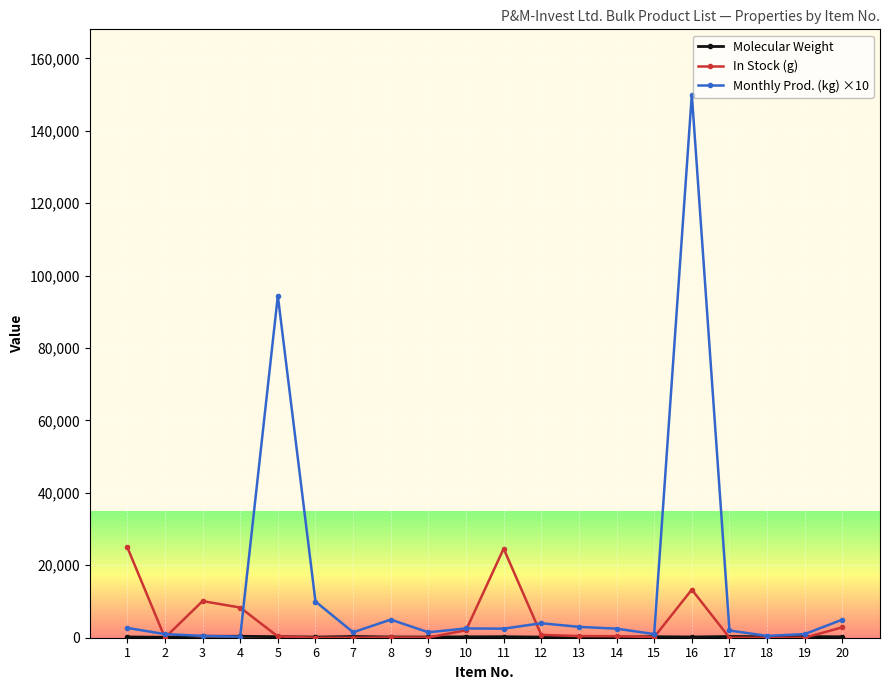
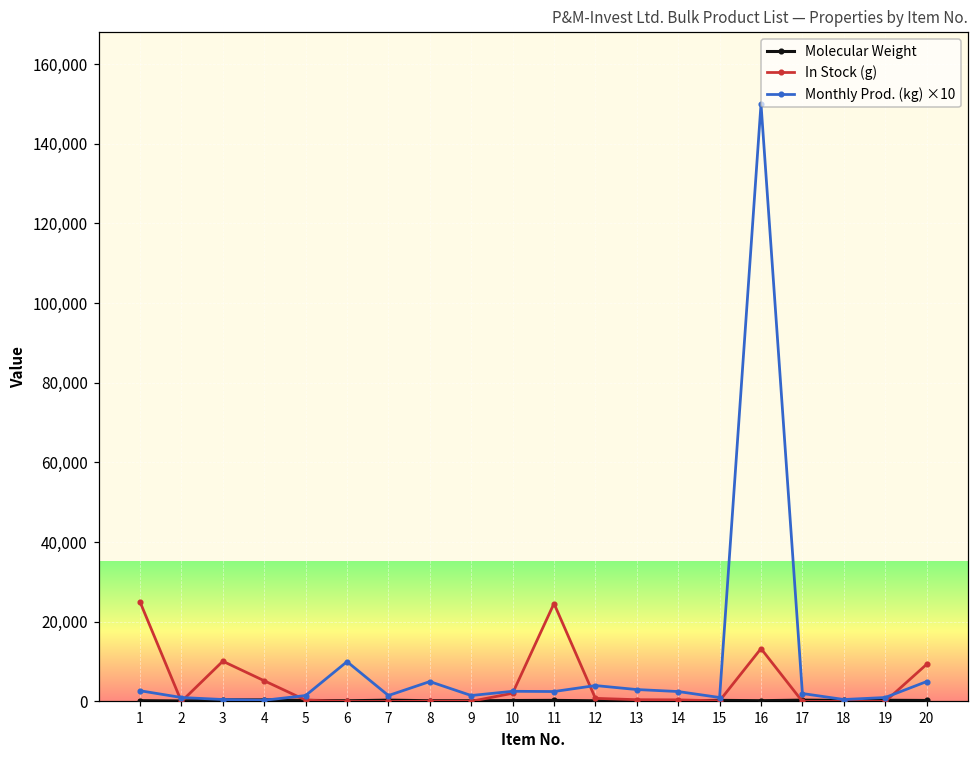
  {
    "Molecular Weight": {
      "1": "0",
      "10": "0",
      "11": "0",
      "16": "0",
      "20": "0"
    },
    "In Stock (g)": {
      "1": "25,000",
      "3": "10,000",
-     "4": "8,000",
+     "4": "5,000",
      "11": "25,000",
      "16": "13,000",
-     "20": "3,000"
+     "20": "9,000"
    },
    "Monthly Prod. (kg) ×10": {
      "1": "3,000",
      "2": "1,000",
-     "5": "94,000",
+     "5": "2,000",
      "6": "10,000",
      "7": "2,000",
      "8": "5,000",
      "9": "2,000",
      "11": "3,000",
      "12": "4,000",
      "13": "3,000",
      "14": "3,000",
      "15": "1,000",
      "16": "150,000",
      "17": "2,000",
      "20": "5,000"
    }
  }
